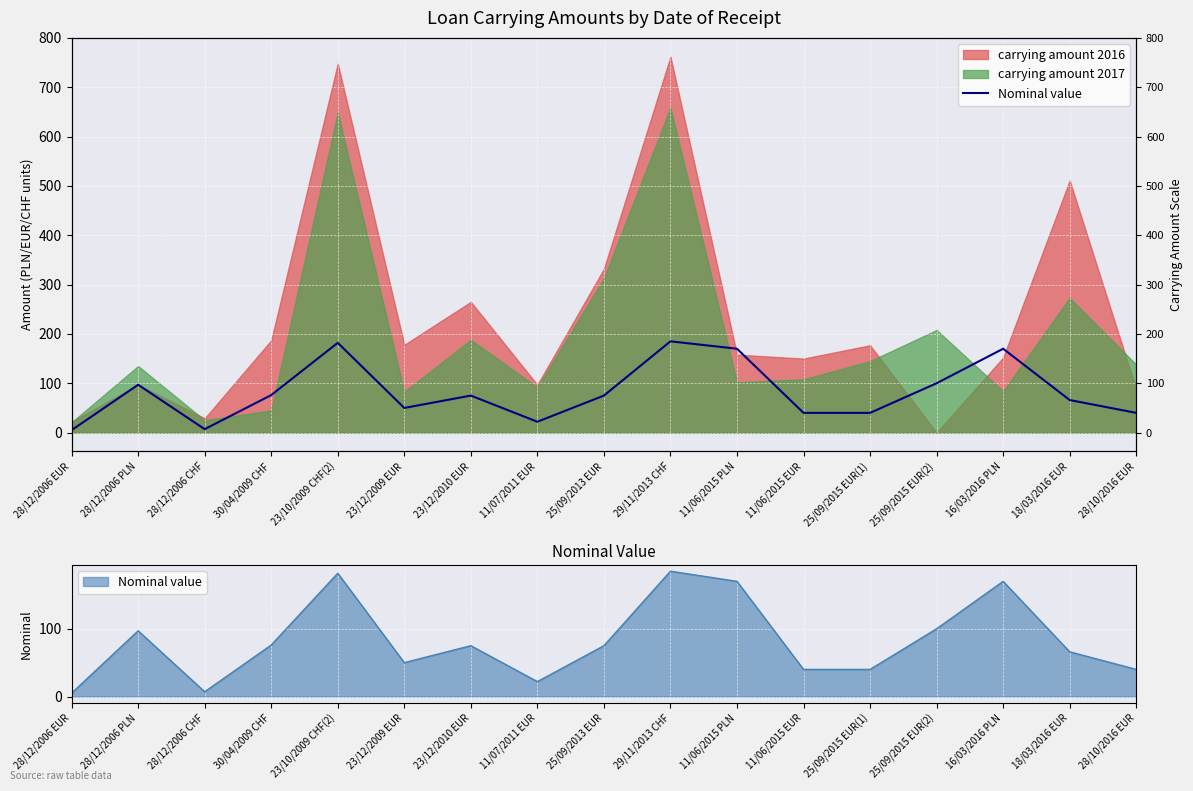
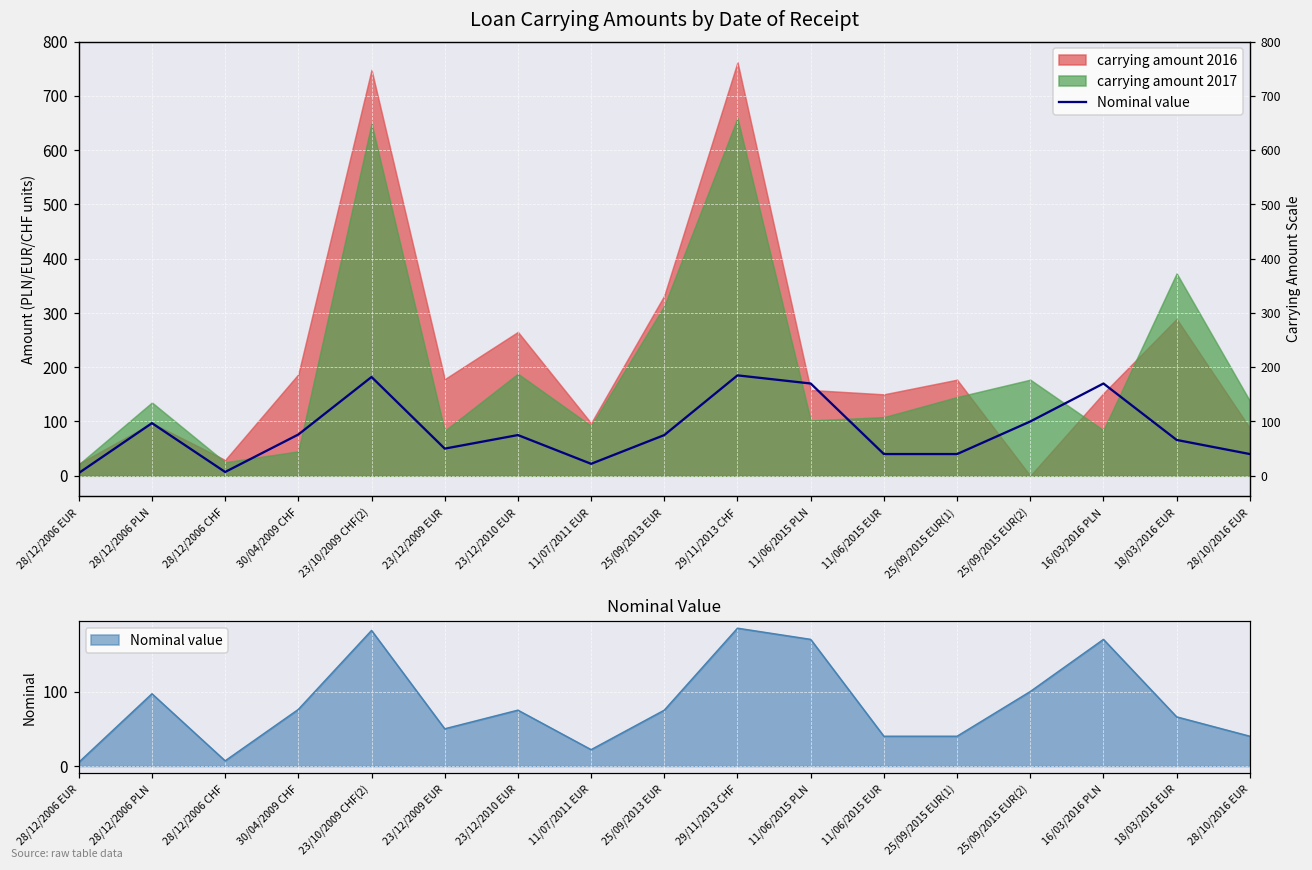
  {
    "Loan Carrying Amounts by Date of Receipt": {
      "carrying amount 2016": {
        "30/04/2009 CHF": 190,
        "23/10/2009 CHF(2)": 750,
        "23/12/2009 EUR": 180,
        "23/12/2010 EUR": 270,
        "25/09/2013 EUR": 330,
        "29/11/2013 CHF": 760,
        "11/06/2015 PLN": 160,
        "11/06/2015 EUR": 150,
        "25/09/2015 EUR(1)": 180,
        "25/09/2015 EUR(2)": 0,
        "16/03/2016 PLN": 150,
-       "18/03/2016 EUR": 510,
+       "18/03/2016 EUR": 290,
        "28/10/2016 EUR": 90
      },
      "carrying amount 2017": {
        "28/12/2006 PLN": 140,
        "30/04/2009 CHF": 50,
        "23/10/2009 CHF(2)": 650,
        "23/12/2009 EUR": 80,
        "23/12/2010 EUR": 190,
        "25/09/2013 EUR": 310,
        "29/11/2013 CHF": 660,
        "11/06/2015 PLN": 100,
        "11/06/2015 EUR": 110,
        "25/09/2015 EUR(1)": 150,
-       "25/09/2015 EUR(2)": 210,
+       "25/09/2015 EUR(2)": 180,
        "16/03/2016 PLN": 80,
-       "18/03/2016 EUR": 270,
+       "18/03/2016 EUR": 370,
        "28/10/2016 EUR": 140
      }
    },
    "Nominal Value": {
      "28/12/2006 EUR": 10,
      "28/12/2006 PLN": 100,
      "28/12/2006 CHF": 10,
      "30/04/2009 CHF": 80,
      "23/10/2009 CHF(2)": 180,
      "23/12/2009 EUR": 50,
      "23/12/2010 EUR": 80,
      "11/07/2011 EUR": 20,
      "25/09/2013 EUR": 80,
      "29/11/2013 CHF": 190,
      "11/06/2015 PLN": 170,
      "11/06/2015 EUR": 40,
      "25/09/2015 EUR(1)": 40,
      "25/09/2015 EUR(2)": 100,
      "16/03/2016 PLN": 170,
      "18/03/2016 EUR": 70,
      "28/10/2016 EUR": 40
    }
  }
